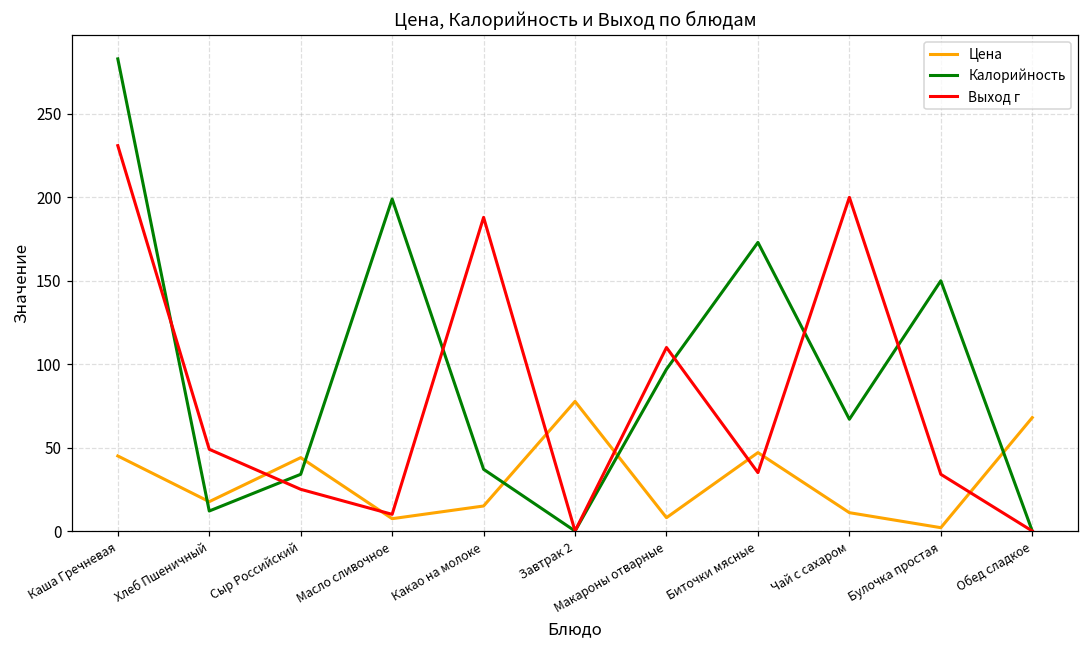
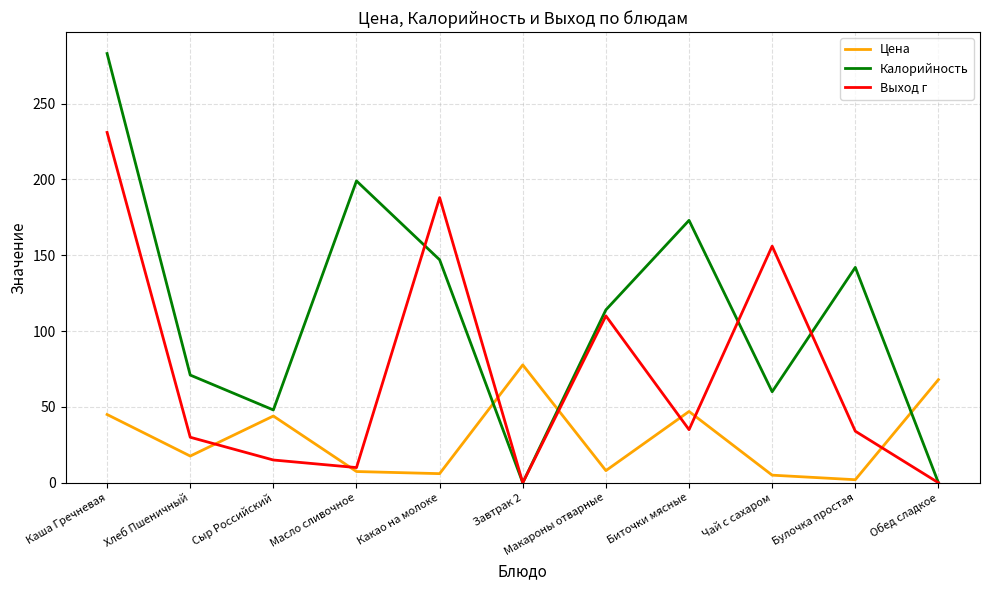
  {
    "Цена": {
      "Каша Гречневая": 45,
      "Хлеб Пшеничный": 18,
      "Сыр Российский": 44,
      "Масло сливочное": 7,
-     "Какао на молоке": 15,
+     "Какао на молоке": 6,
      "Завтрак 2": 78,
      "Макароны отварные": 8,
      "Биточки мясные": 47,
-     "Чай с сахаром": 11,
+     "Чай с сахаром": 5,
      "Булочка простая": 2,
      "Обед сладкое": 68
    },
    "Калорийность": {
      "Каша Гречневая": 283,
-     "Хлеб Пшеничный": 12,
-     "Сыр Российский": 34,
+     "Хлеб Пшеничный": 71,
+     "Сыр Российский": 48,
      "Масло сливочное": 199,
-     "Какао на молоке": 37,
-     "Макароны отварные": 97,
+     "Какао на молоке": 147,
+     "Макароны отварные": 114,
      "Биточки мясные": 173,
-     "Чай с сахаром": 67,
-     "Булочка простая": 150
+     "Чай с сахаром": 60,
+     "Булочка простая": 142
    },
    "Выход г": {
      "Каша Гречневая": 231,
-     "Хлеб Пшеничный": 49,
-     "Сыр Российский": 25,
+     "Хлеб Пшеничный": 30,
+     "Сыр Российский": 15,
      "Масло сливочное": 10,
      "Какао на молоке": 188,
      "Макароны отварные": 110,
      "Биточки мясные": 35,
-     "Чай с сахаром": 200,
+     "Чай с сахаром": 156,
      "Булочка простая": 34
    }
  }
